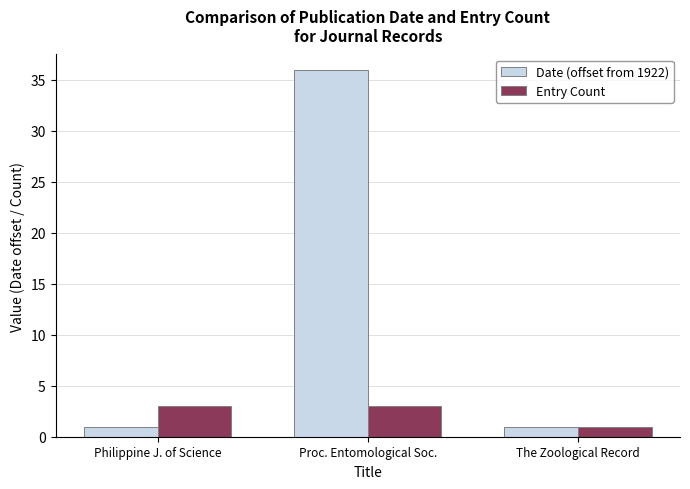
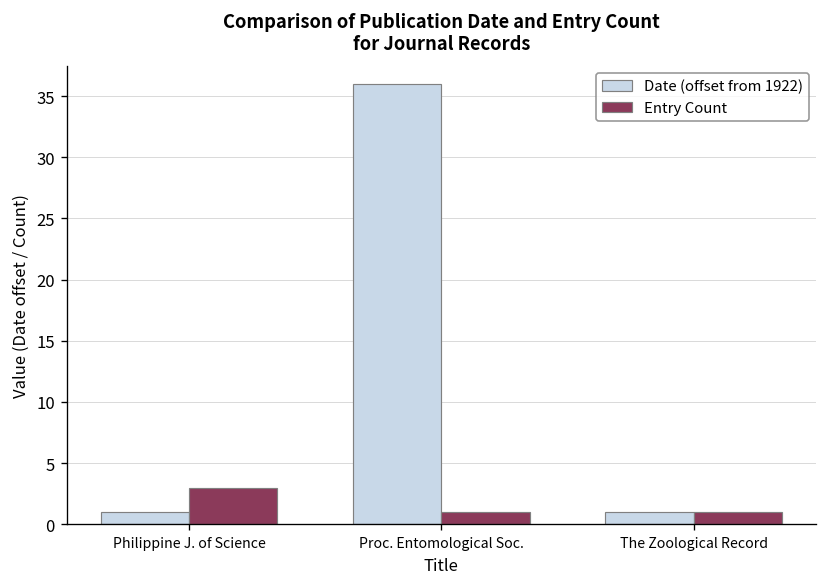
  {
    "Date (offset from 1922)": {
      "Philippine J. of Science": 1,
      "Proc. Entomological Soc.": 36,
      "The Zoological Record": 1
    },
    "Entry Count": {
      "Philippine J. of Science": 3,
-     "Proc. Entomological Soc.": 3,
+     "Proc. Entomological Soc.": 1,
      "The Zoological Record": 1
    }
  }
